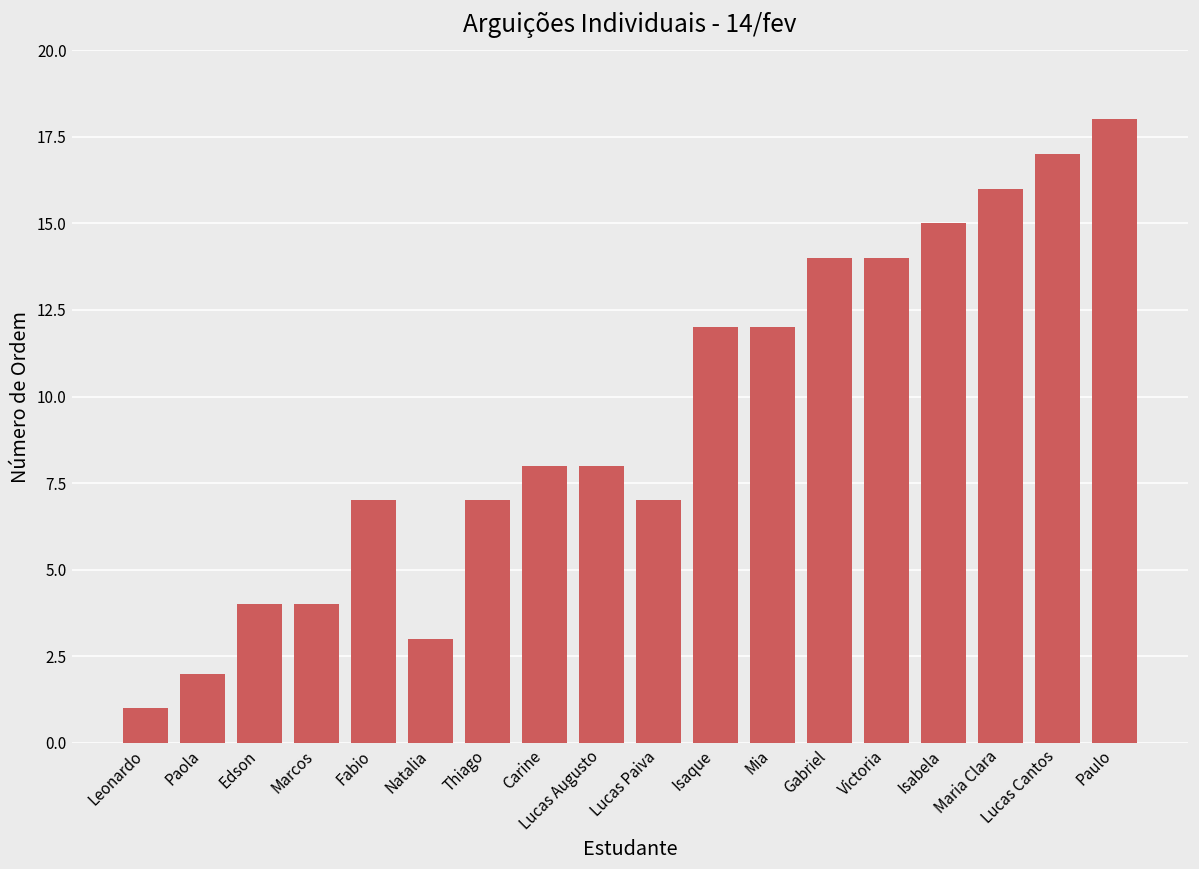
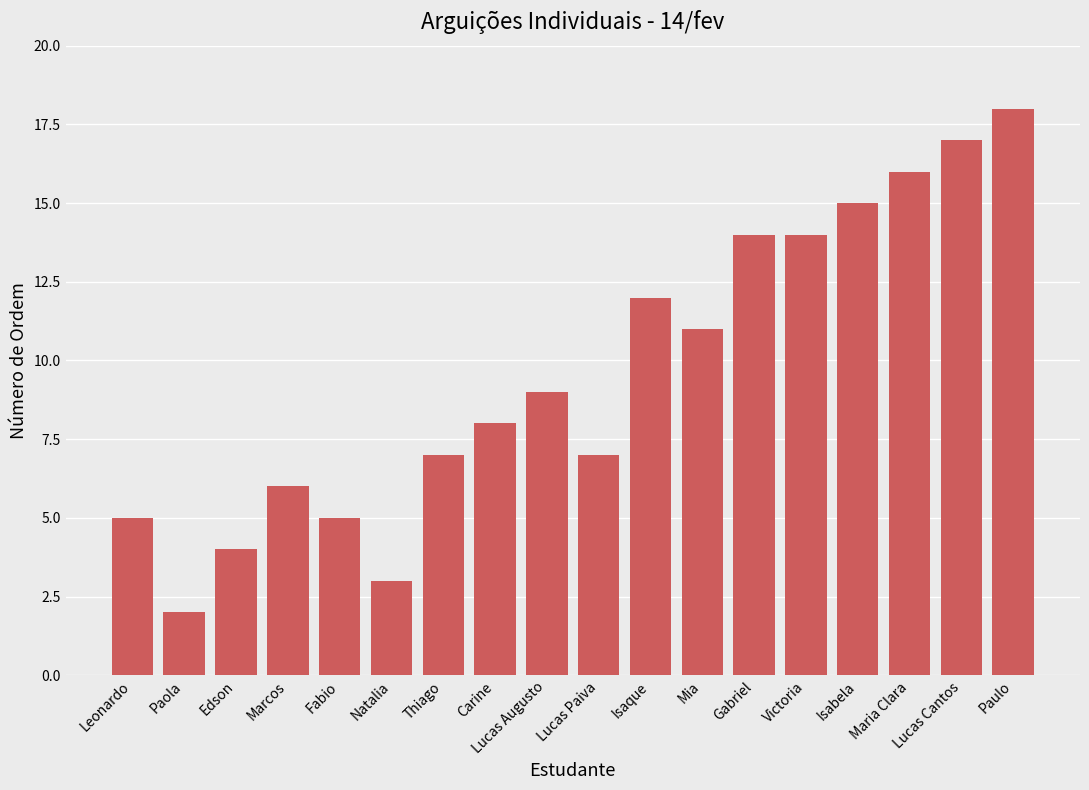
  {
-   "Leonardo": 1,
+   "Leonardo": 5,
    "Paola": 2,
    "Edson": 4,
-   "Marcos": 4,
-   "Fabio": 7,
+   "Marcos": 6,
+   "Fabio": 5,
    "Natalia": 3,
    "Thiago": 7,
    "Carine": 8,
-   "Lucas Augusto": 8,
+   "Lucas Augusto": 9,
    "Lucas Paiva": 7,
    "Isaque": 12,
-   "Mia": 12,
+   "Mia": 11,
    "Gabriel": 14,
    "Victoria": 14,
    "Isabela": 15,
    "Maria Clara": 16,
    "Lucas Cantos": 17,
    "Paulo": 18
  }
